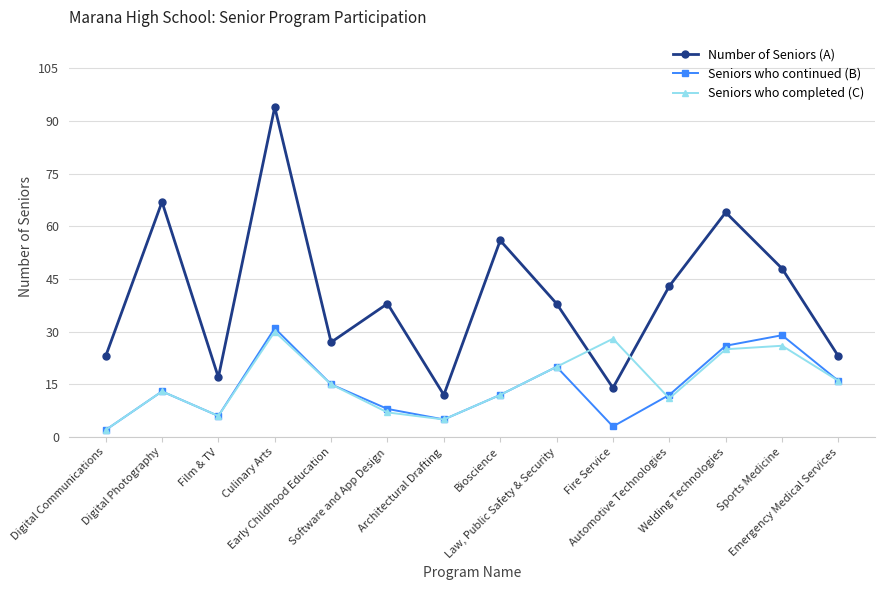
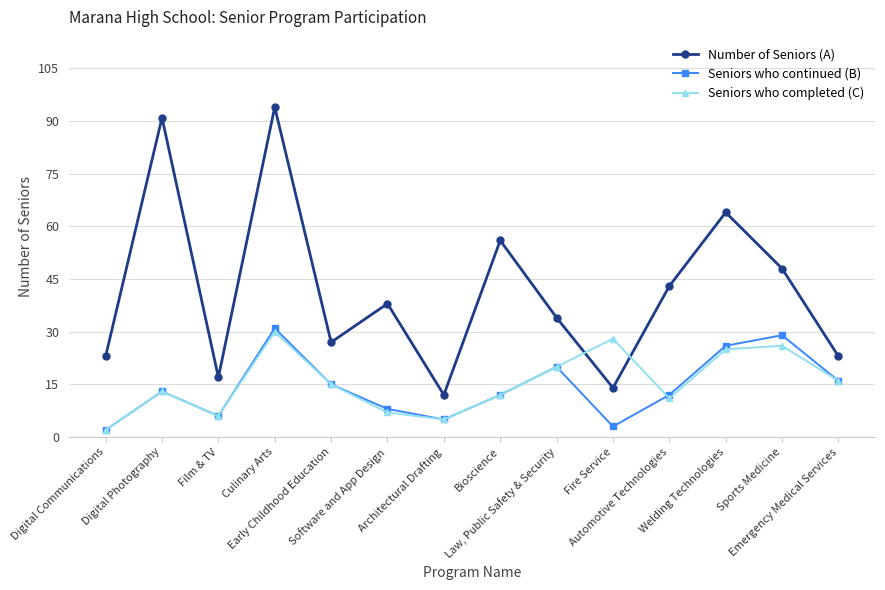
  {
    "Number of Seniors (A)": {
      "Digital Communications": 23,
-     "Digital Photography": 67,
+     "Digital Photography": 91,
      "Film & TV": 17,
      "Culinary Arts": 94,
      "Early Childhood Education": 27,
      "Software and App Design": 38,
      "Architectural Drafting": 12,
      "Bioscience": 56,
-     "Law, Public Safety & Security": 38,
+     "Law, Public Safety & Security": 34,
      "Fire Service": 14,
      "Automotive Technologies": 43,
      "Welding Technologies": 64,
      "Sports Medicine": 48,
      "Emergency Medical Services": 23
    },
    "Seniors who continued (B)": {
      "Culinary Arts": 31,
      "Software and App Design": 8,
      "Fire Service": 3,
      "Automotive Technologies": 12,
      "Welding Technologies": 26,
      "Sports Medicine": 29
    },
    "Seniors who completed (C)": {
      "Culinary Arts": 30,
      "Software and App Design": 7,
      "Fire Service": 28,
      "Automotive Technologies": 11,
      "Welding Technologies": 25,
      "Sports Medicine": 26
    }
  }
